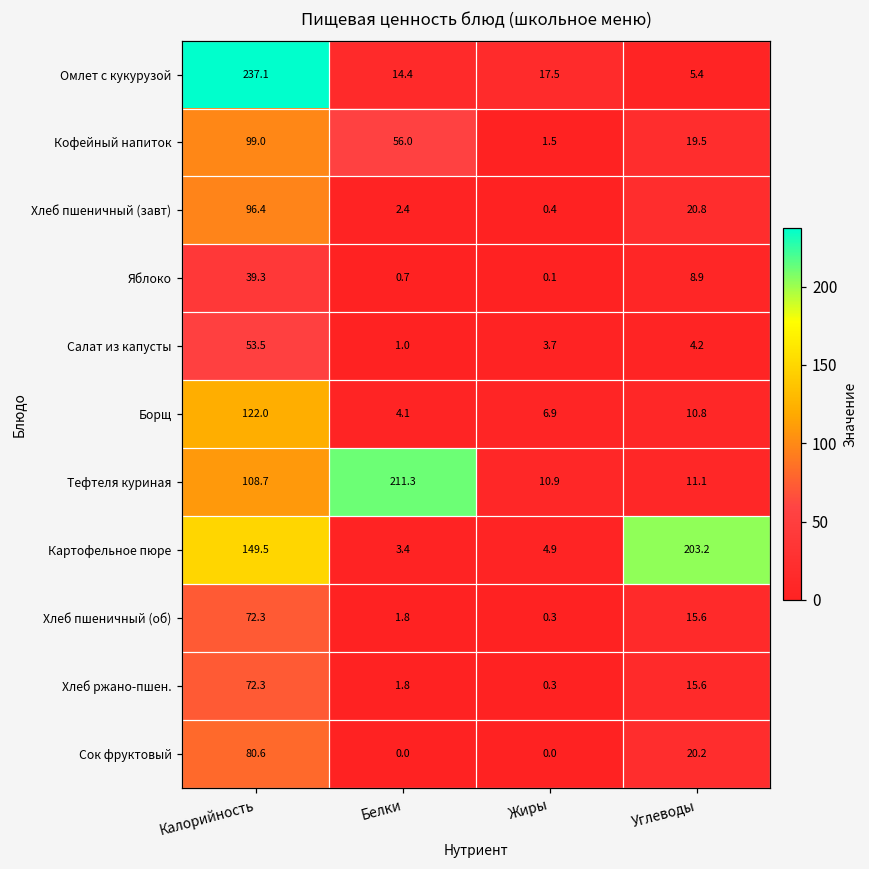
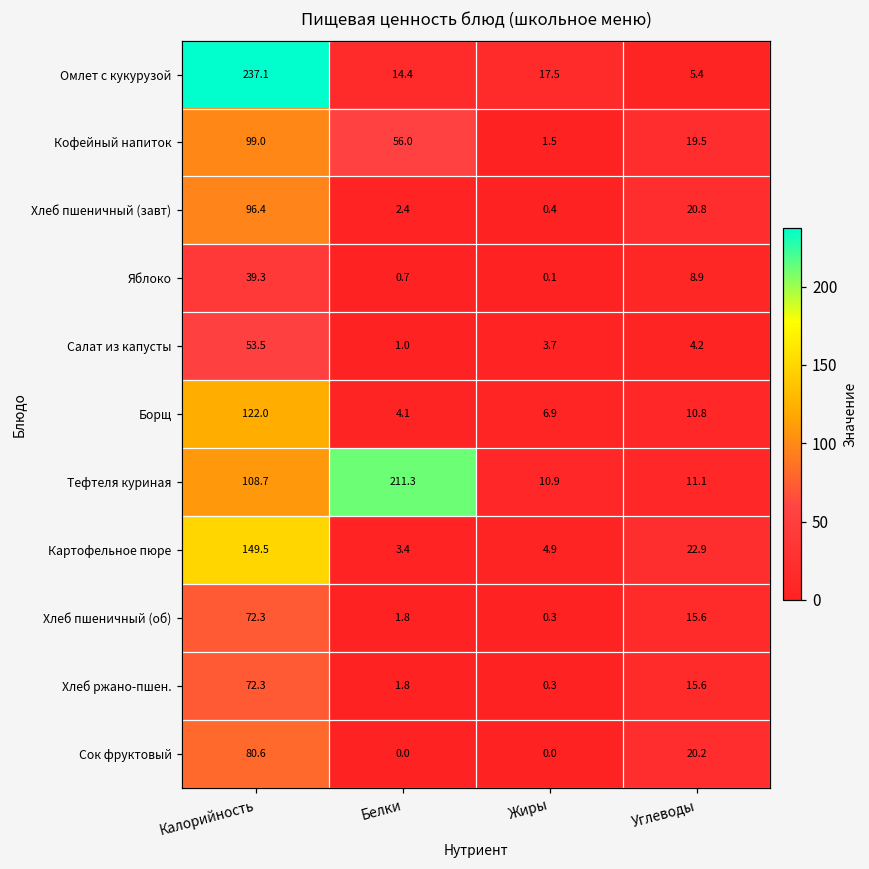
  {
    "Омлет с кукурузой": {
      "Калорийность": 237.1,
      "Белки": 14.4,
      "Жиры": 17.5,
      "Углеводы": 5.4
    },
    "Кофейный напиток": {
      "Калорийность": 99.0,
      "Белки": 56.0,
      "Жиры": 1.5,
      "Углеводы": 19.5
    },
    "Хлеб пшеничный (завт)": {
      "Калорийность": 96.4,
      "Белки": 2.4,
      "Жиры": 0.4,
      "Углеводы": 20.8
    },
    "Яблоко": {
      "Калорийность": 39.3,
      "Белки": 0.7,
      "Жиры": 0.1,
      "Углеводы": 8.9
    },
    "Салат из капусты": {
      "Калорийность": 53.5,
      "Белки": 1.0,
      "Жиры": 3.7,
      "Углеводы": 4.2
    },
    "Борщ": {
      "Калорийность": 122.0,
      "Белки": 4.1,
      "Жиры": 6.9,
      "Углеводы": 10.8
    },
    "Тефтеля куриная": {
      "Калорийность": 108.7,
      "Белки": 211.3,
      "Жиры": 10.9,
      "Углеводы": 11.1
    },
    "Картофельное пюре": {
      "Калорийность": 149.5,
      "Белки": 3.4,
      "Жиры": 4.9,
-     "Углеводы": 203.2
+     "Углеводы": 22.9
    },
    "Хлеб пшеничный (об)": {
      "Калорийность": 72.3,
      "Белки": 1.8,
      "Жиры": 0.3,
      "Углеводы": 15.6
    },
    "Хлеб ржано-пшен.": {
      "Калорийность": 72.3,
      "Белки": 1.8,
      "Жиры": 0.3,
      "Углеводы": 15.6
    },
    "Сок фруктовый": {
      "Калорийность": 80.6,
      "Белки": 0.0,
      "Жиры": 0.0,
      "Углеводы": 20.2
    }
  }
